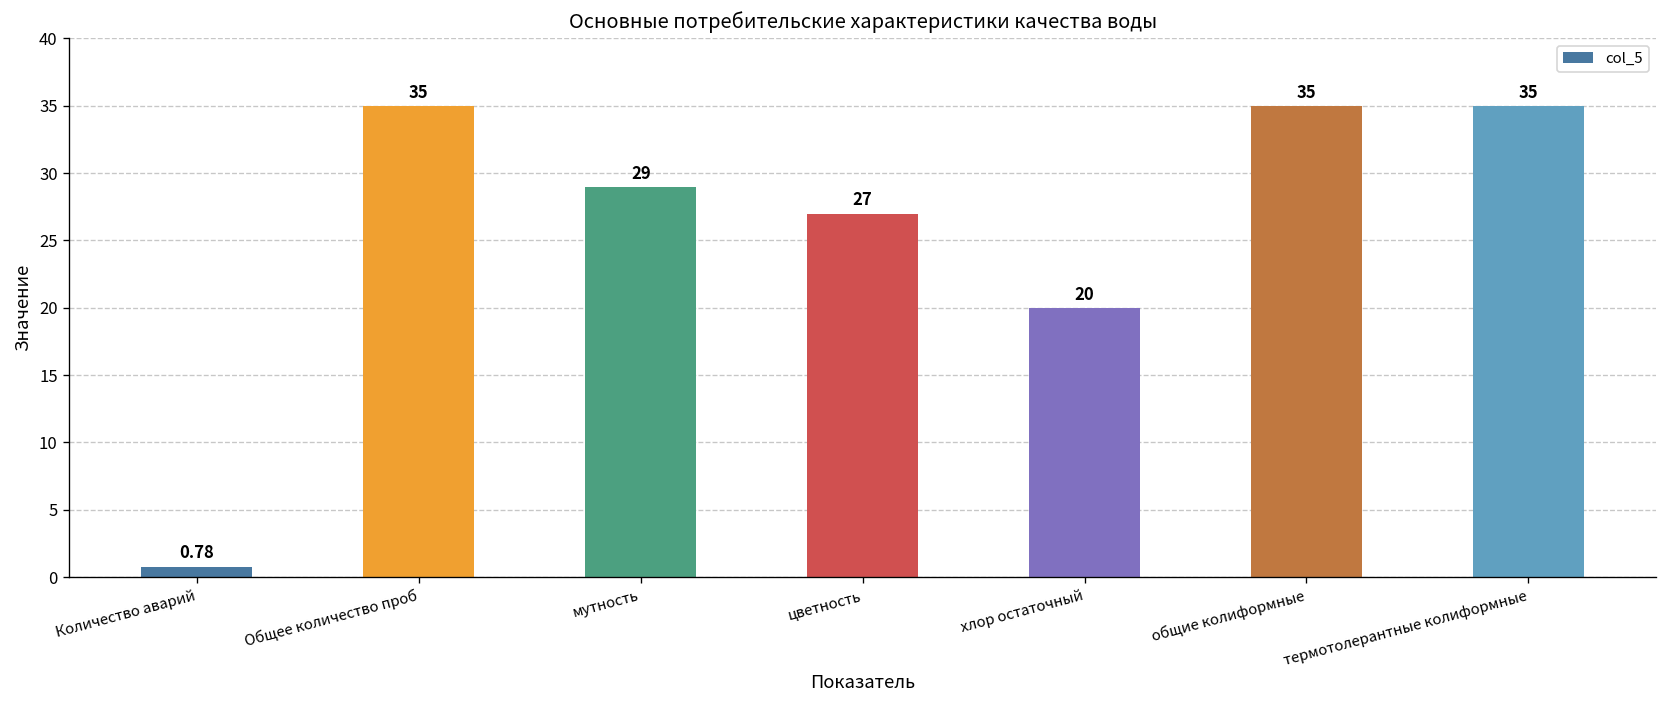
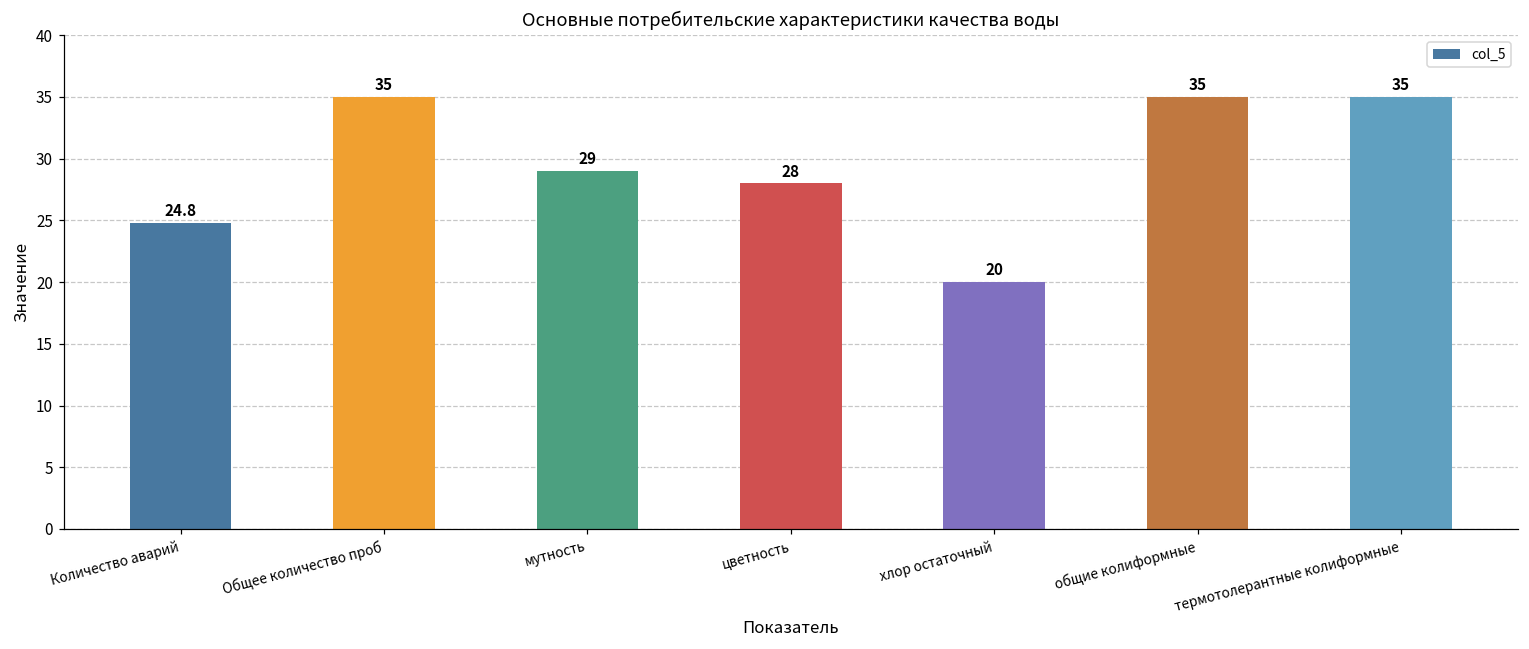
  {
-   "Количество аварий": 0.78,
+   "Количество аварий": 24.8,
    "Общее количество проб": 35,
    "мутность": 29,
-   "цветность": 27,
+   "цветность": 28,
    "хлор остаточный": 20,
    "общие колиформные": 35,
    "термотолерантные колиформные": 35
  }
